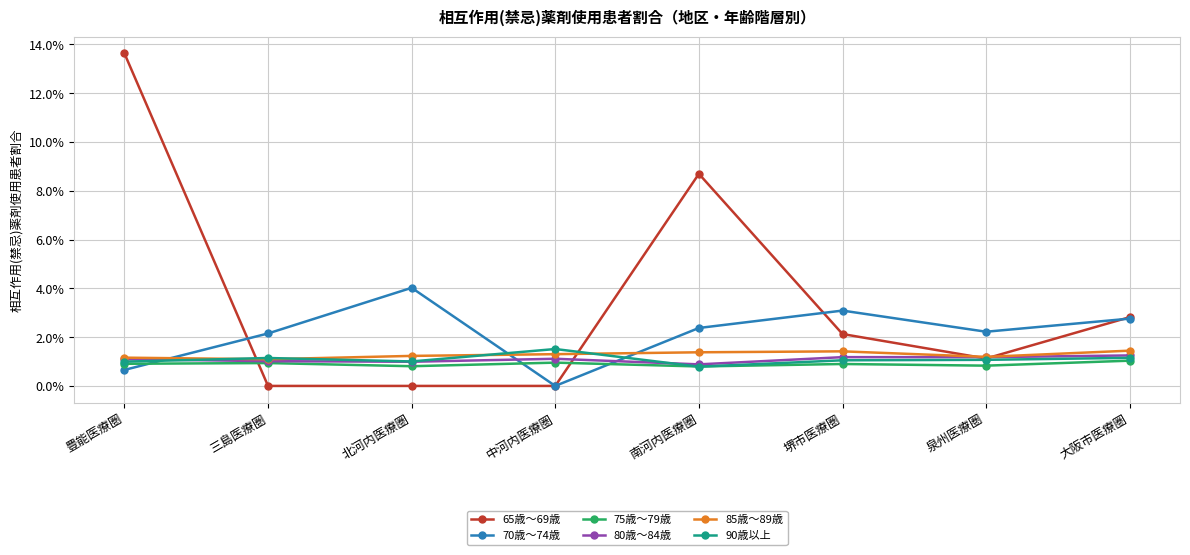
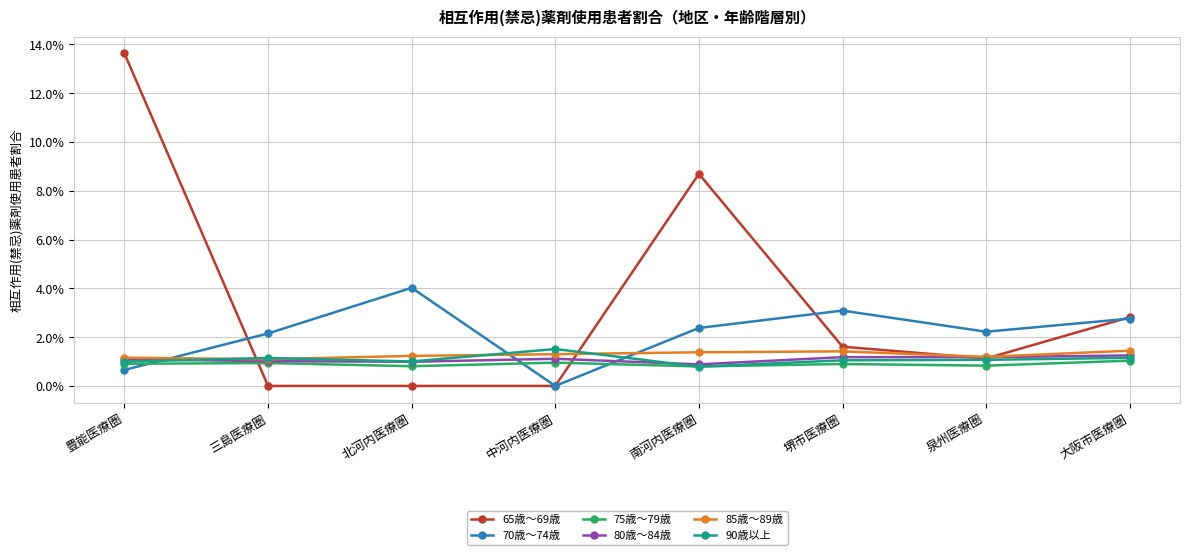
  {
    "65歳～69歳": {
      "豊能医療圏": "13.6%",
      "三島医療圏": "0.0%",
      "北河内医療圏": "0.0%",
      "南河内医療圏": "8.7%",
-     "堺市医療圏": "2.1%"
+     "堺市医療圏": "1.6%"
    },
    "70歳～74歳": {
      "豊能医療圏": "0.7%",
      "三島医療圏": "2.2%",
      "北河内医療圏": "4.0%",
      "南河内医療圏": "2.4%",
      "堺市医療圏": "3.1%",
      "泉州医療圏": "2.2%"
    },
    "80歳～84歳": {
      "中河内医療圏": "1.1%",
      "堺市医療圏": "1.2%"
    },
    "85歳～89歳": {
      "北河内医療圏": "1.2%",
      "中河内医療圏": "1.3%",
      "南河内医療圏": "1.4%",
      "堺市医療圏": "1.4%",
      "大阪市医療圏": "1.4%"
    }
  }
